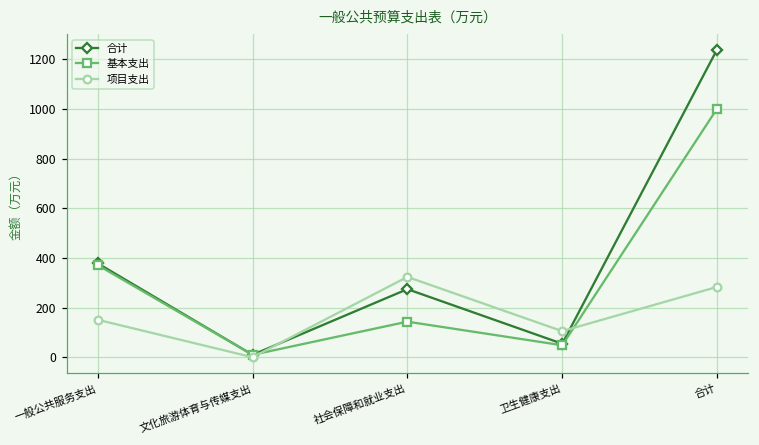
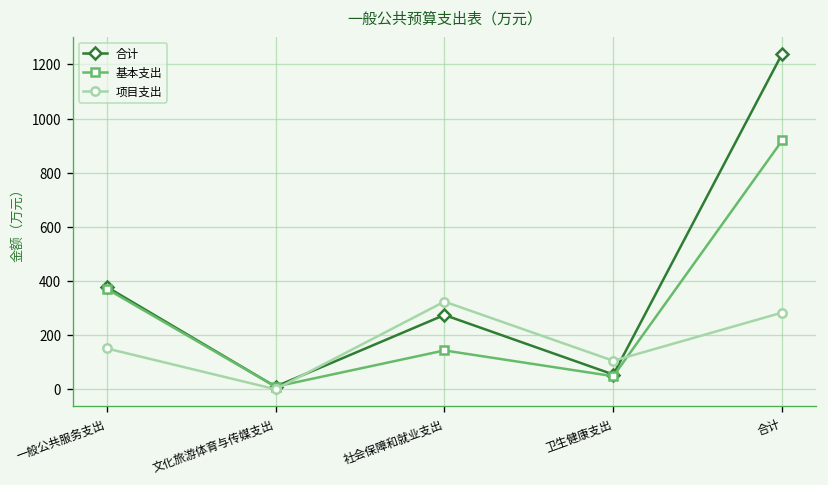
  {
    "合计": {
      "社会保障和就业支出": 270,
      "合计": 1240
    },
    "基本支出": {
      "社会保障和就业支出": 140,
-     "合计": 1000
+     "合计": 920
    },
    "项目支出": {
      "一般公共服务支出": 150,
      "社会保障和就业支出": 320,
      "卫生健康支出": 110,
      "合计": 280
    }
  }
